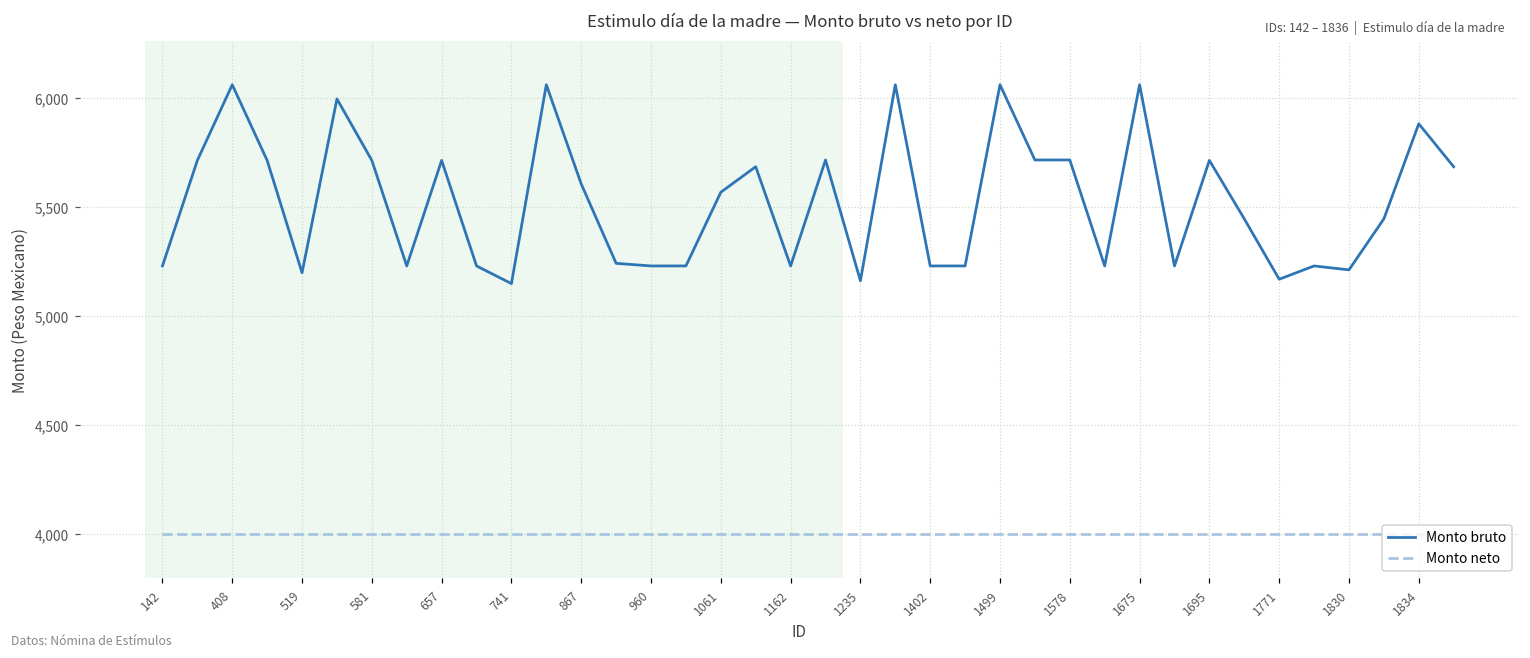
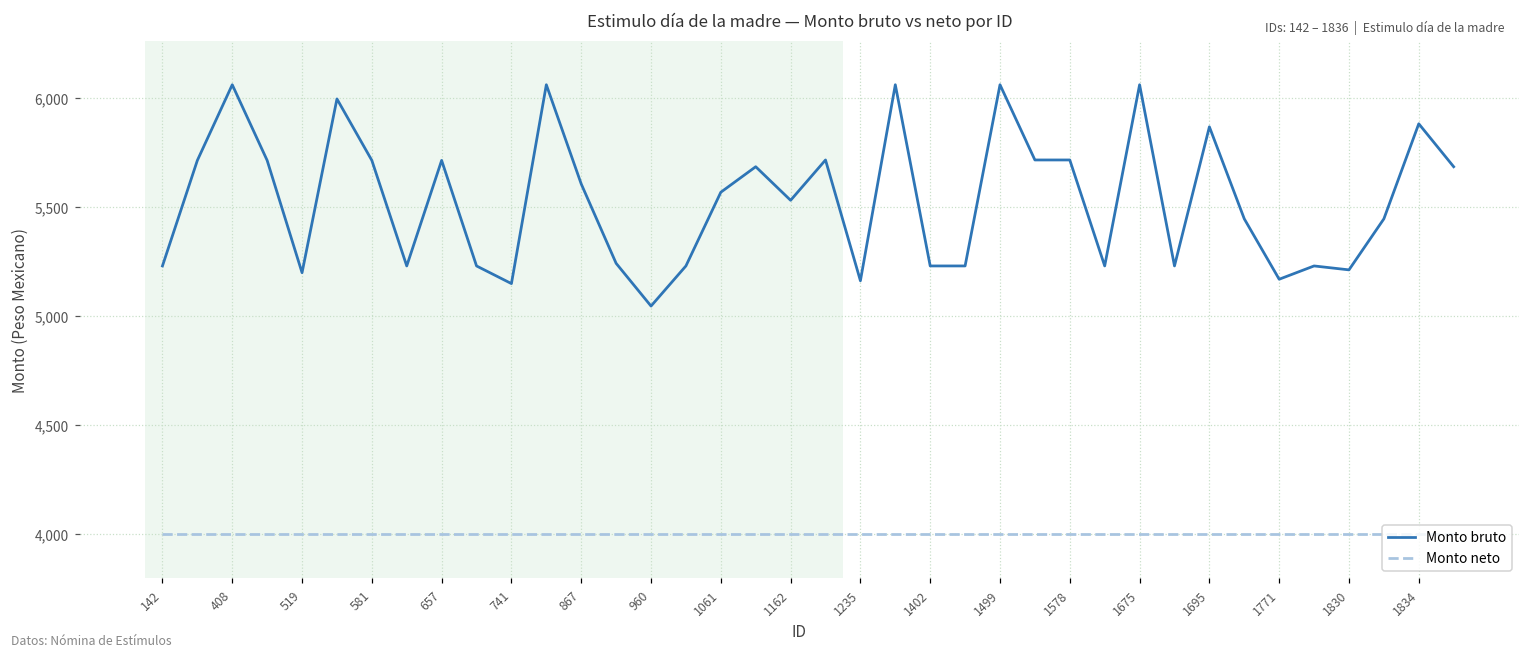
  {
    "Monto bruto": {
      "142": "5,230",
      "408": "6,060",
      "519": "5,200",
      "581": "5,710",
      "657": "5,710",
      "741": "5,150",
      "867": "5,610",
-     "960": "5,230",
+     "960": "5,050",
      "1061": "5,570",
-     "1162": "5,230",
+     "1162": "5,530",
      "1235": "5,160",
      "1402": "5,230",
      "1499": "6,060",
      "1578": "5,720",
      "1675": "6,060",
-     "1695": "5,710",
+     "1695": "5,870",
      "1771": "5,170",
      "1830": "5,210",
      "1834": "5,880"
    },
    "Monto neto": {
      "142": "4,000",
      "408": "4,000",
      "519": "4,000",
      "581": "4,000",
      "657": "4,000",
      "741": "4,000",
      "867": "4,000",
      "960": "4,000",
      "1061": "4,000",
      "1162": "4,000",
      "1235": "4,000",
      "1402": "4,000",
      "1499": "4,000",
      "1578": "4,000",
      "1675": "4,000",
      "1695": "4,000",
      "1771": "4,000",
      "1830": "4,000"
    }
  }
